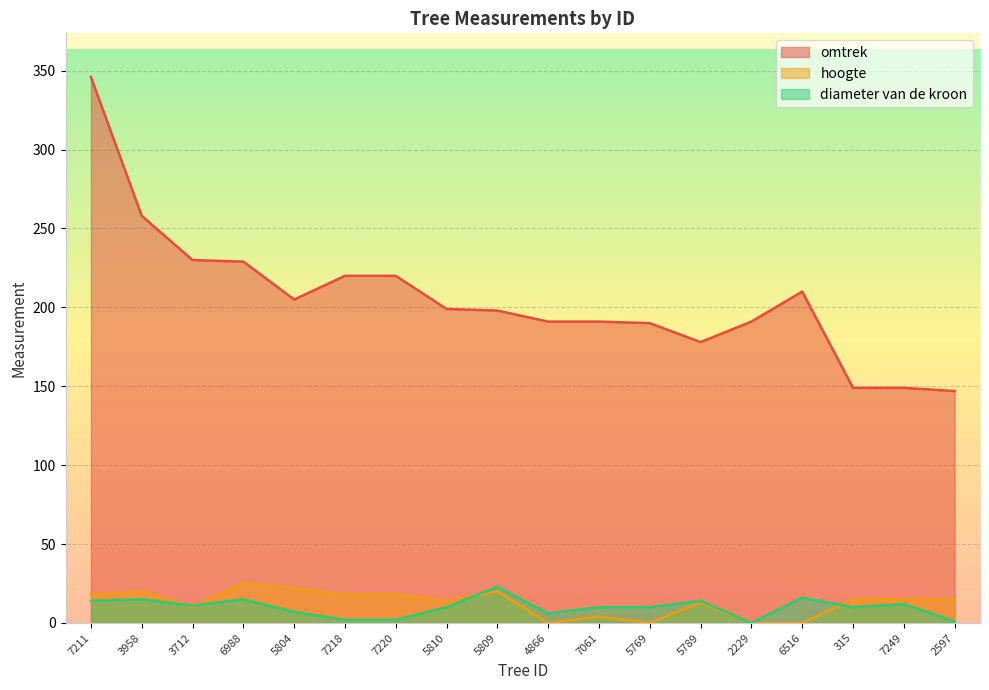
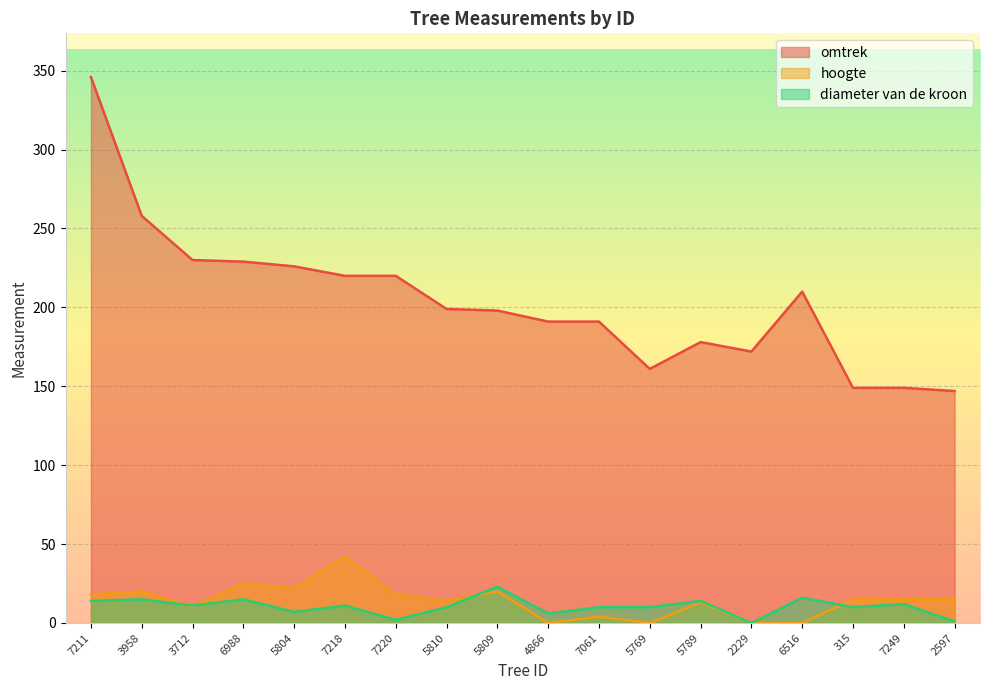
  {
    "omtrek": {
      "7211": 346,
      "3958": 258,
      "3712": 230,
      "6988": 229,
-     "5804": 205,
+     "5804": 226,
      "7218": 220,
      "7220": 220,
      "5810": 199,
      "5809": 198,
      "4866": 191,
      "7061": 191,
-     "5769": 190,
+     "5769": 161,
      "5789": 178,
-     "2229": 191,
+     "2229": 172,
      "6516": 210,
      "315": 149,
      "7249": 149,
      "2597": 147
    },
    "hoogte": {
      "7211": 18,
      "3958": 20,
      "6988": 25,
      "5804": 22,
-     "7218": 18,
+     "7218": 42,
      "7220": 18,
      "5810": 14,
      "5809": 20,
      "4866": 0,
      "7061": 4,
      "5769": 0,
      "6516": 0,
      "315": 15,
      "7249": 15,
      "2597": 15
    },
    "diameter van de kroon": {
      "7211": 14,
      "3958": 15,
      "6988": 15,
      "5804": 7,
-     "7218": 2,
+     "7218": 11,
      "7220": 2,
      "5810": 10,
      "5809": 23,
      "4866": 6,
      "7061": 10,
      "5769": 10,
      "6516": 16,
      "315": 10,
      "7249": 12,
      "2597": 1
    }
  }
